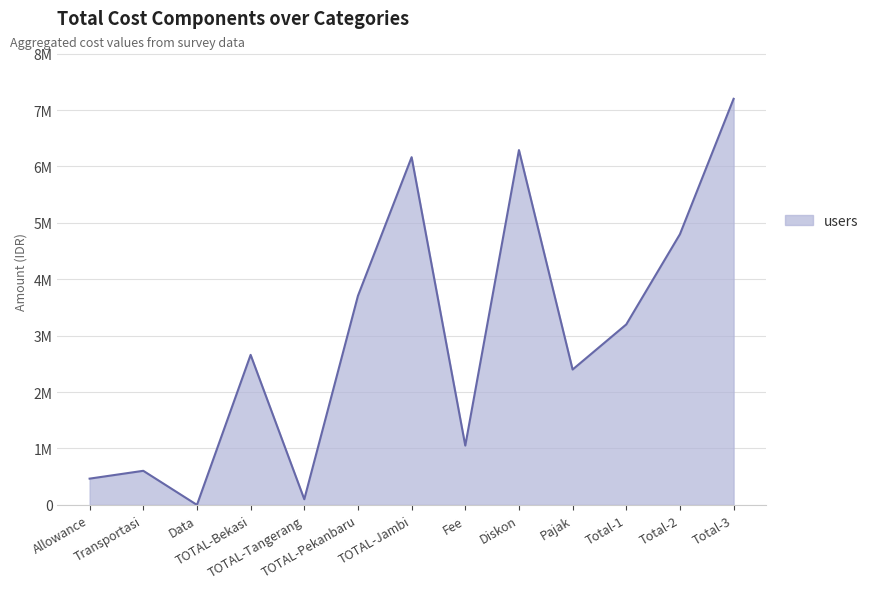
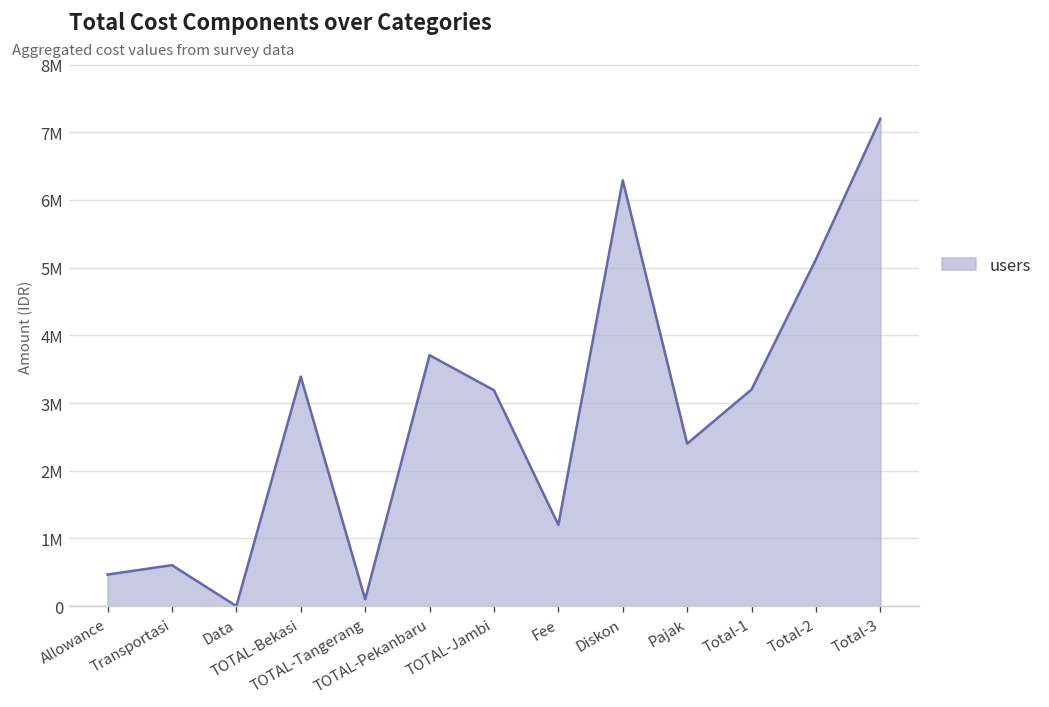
  {
    "Allowance": 500000,
    "Transportasi": 600000,
    "Data": 0,
-   "TOTAL-Bekasi": 2700000,
+   "TOTAL-Bekasi": 3400000,
    "TOTAL-Tangerang": 100000,
    "TOTAL-Pekanbaru": 3700000,
-   "TOTAL-Jambi": 6200000,
-   "Fee": 1100000,
+   "TOTAL-Jambi": 3200000,
+   "Fee": 1200000,
    "Diskon": 6300000,
    "Pajak": 2400000,
    "Total-1": 3200000,
-   "Total-2": 4800000,
+   "Total-2": 5100000,
    "Total-3": 7200000
  }
